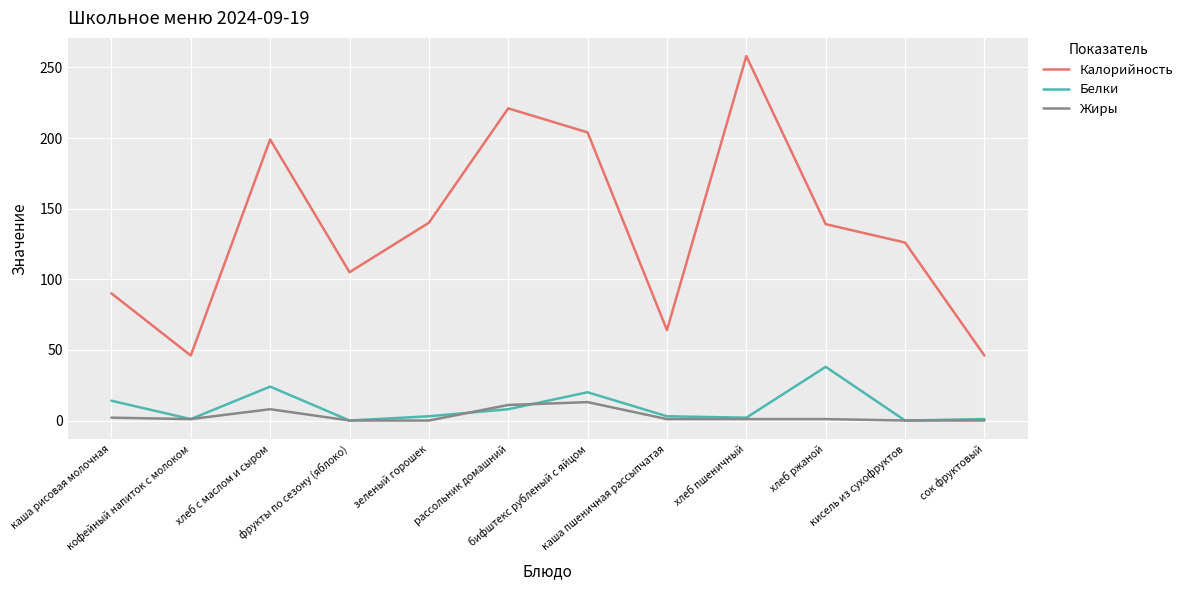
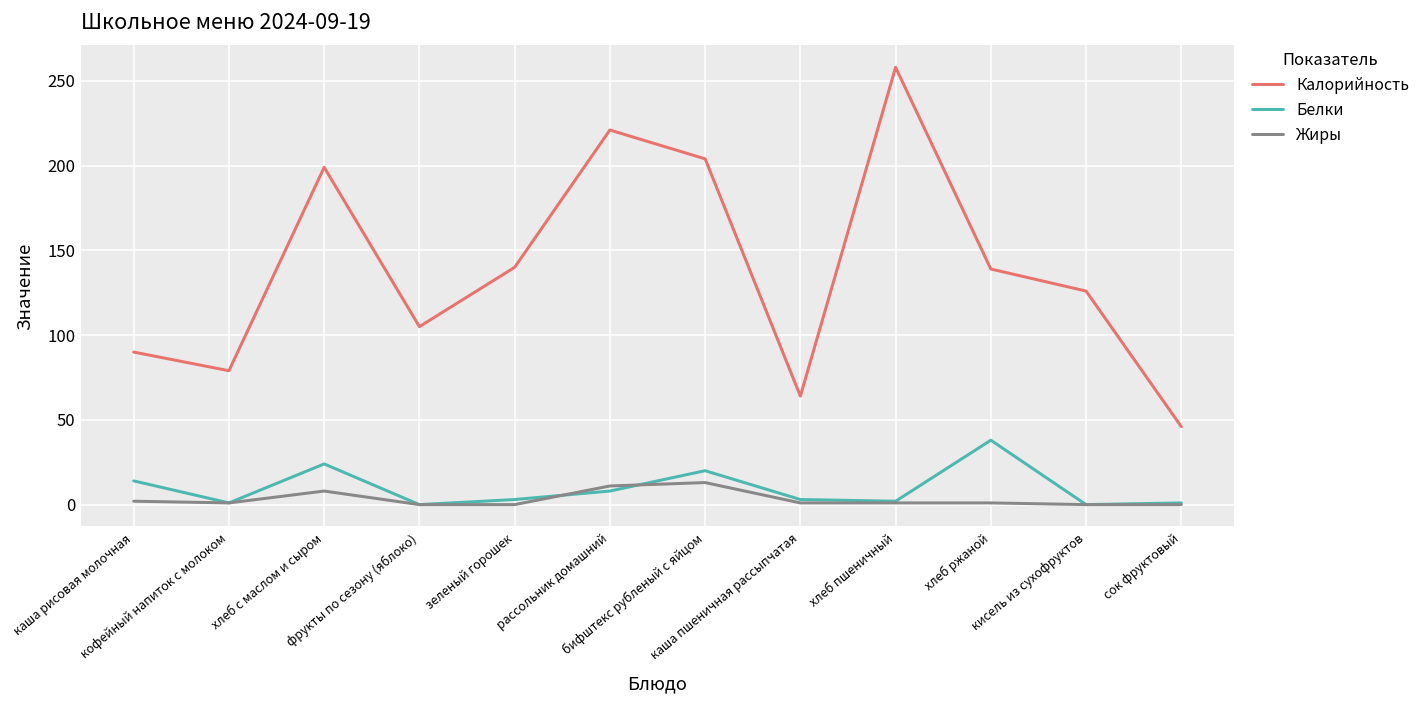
  {
    "Калорийность": {
      "каша рисовая молочная": 90,
-     "кофейный напиток с молоком": 46,
+     "кофейный напиток с молоком": 79,
      "хлеб с маслом и сыром": 199,
      "фрукты по сезону (яблоко)": 105,
      "зеленый горошек": 140,
      "рассольник домашний": 221,
      "бифштекс рубленый с яйцом": 204,
      "каша пшеничная рассыпчатая": 64,
      "хлеб пшеничный": 258,
      "хлеб ржаной": 139,
      "кисель из сухофруктов": 126,
      "сок фруктовый": 46
    },
    "Белки": {
      "каша рисовая молочная": 14,
      "хлеб с маслом и сыром": 24,
      "зеленый горошек": 3,
      "рассольник домашний": 8,
      "бифштекс рубленый с яйцом": 20,
      "каша пшеничная рассыпчатая": 3,
      "хлеб ржаной": 38
    },
    "Жиры": {
      "каша рисовая молочная": 2,
      "хлеб с маслом и сыром": 8,
      "зеленый горошек": 0,
      "рассольник домашний": 11,
      "бифштекс рубленый с яйцом": 13,
      "каша пшеничная рассыпчатая": 1,
      "хлеб ржаной": 1
    }
  }
